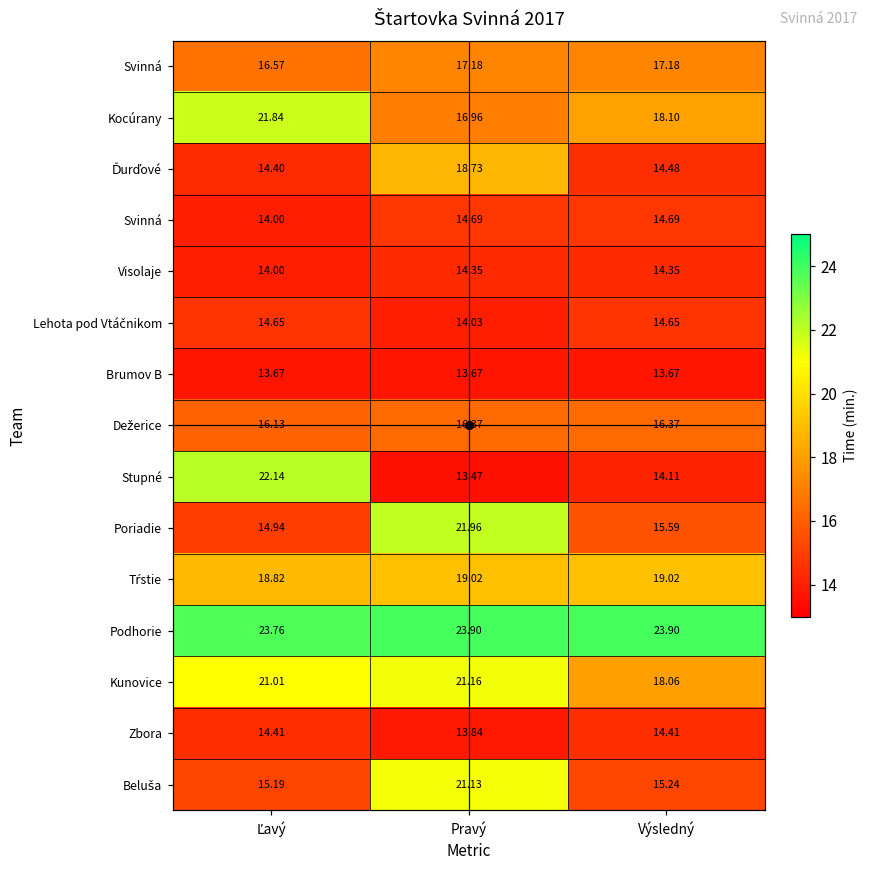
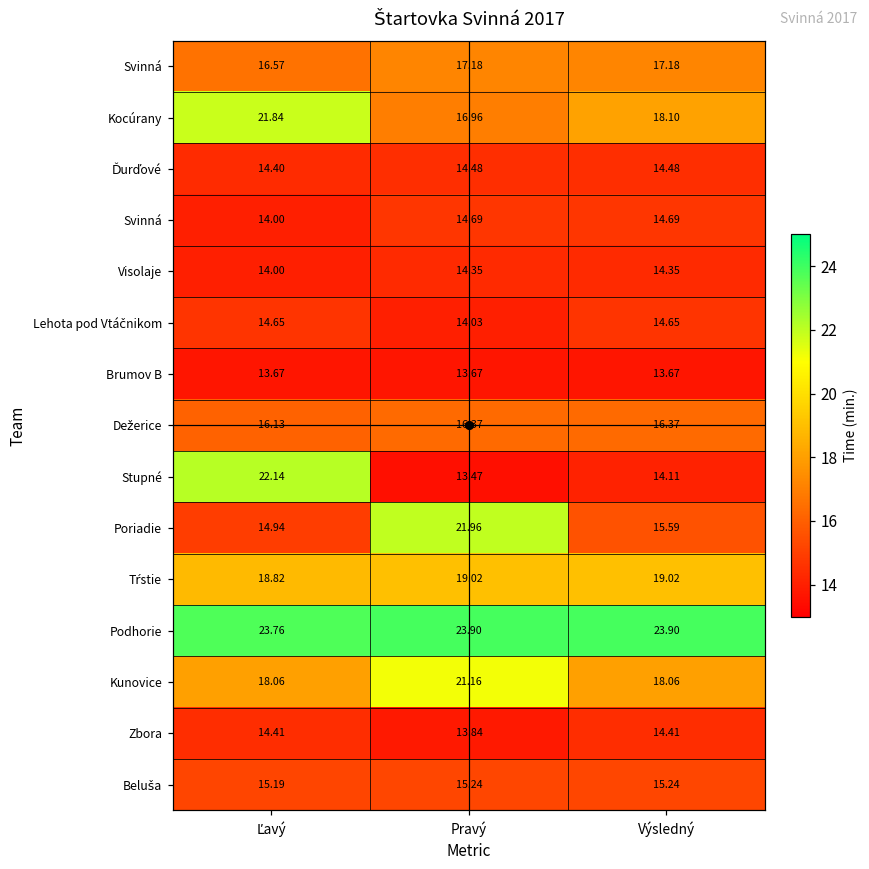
  {
    "Kocúrany": {
      "Ľavý": 21.84,
      "Pravý": 16.96,
      "Výsledný": 18.10
    },
    "Ďurďové": {
      "Ľavý": 14.40,
-     "Pravý": 18.73,
+     "Pravý": 14.48,
      "Výsledný": 14.48
    },
    "Visolaje": {
      "Ľavý": 14.00,
      "Pravý": 14.35,
      "Výsledný": 14.35
    },
    "Lehota pod Vtáčnikom": {
      "Ľavý": 14.65,
      "Pravý": 14.03,
      "Výsledný": 14.65
    },
    "Brumov B": {
      "Ľavý": 13.67,
      "Pravý": 13.67,
      "Výsledný": 13.67
    },
    "Dežerice": {
      "Ľavý": 16.13,
      "Výsledný": 16.37
    },
    "Stupné": {
      "Ľavý": 22.14,
      "Pravý": 13.47,
      "Výsledný": 14.11
    },
    "Poriadie": {
      "Ľavý": 14.94,
      "Pravý": 21.96,
      "Výsledný": 15.59
    },
    "Tŕstie": {
      "Ľavý": 18.82,
      "Pravý": 19.02,
      "Výsledný": 19.02
    },
    "Podhorie": {
      "Ľavý": 23.76,
      "Pravý": 23.90,
      "Výsledný": 23.90
    },
    "Kunovice": {
-     "Ľavý": 21.01,
+     "Ľavý": 18.06,
      "Pravý": 21.16,
      "Výsledný": 18.06
    },
    "Zbora": {
      "Ľavý": 14.41,
      "Pravý": 13.84,
      "Výsledný": 14.41
    },
    "Beluša": {
      "Ľavý": 15.19,
-     "Pravý": 21.13,
+     "Pravý": 15.24,
      "Výsledný": 15.24
    }
  }
